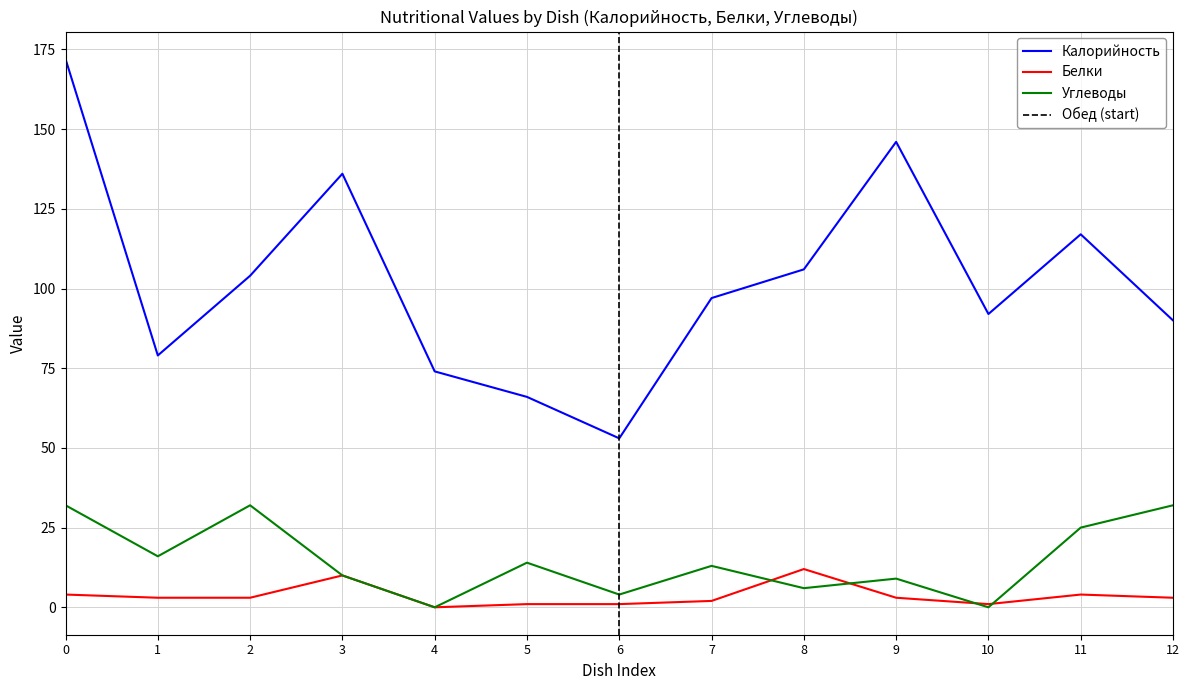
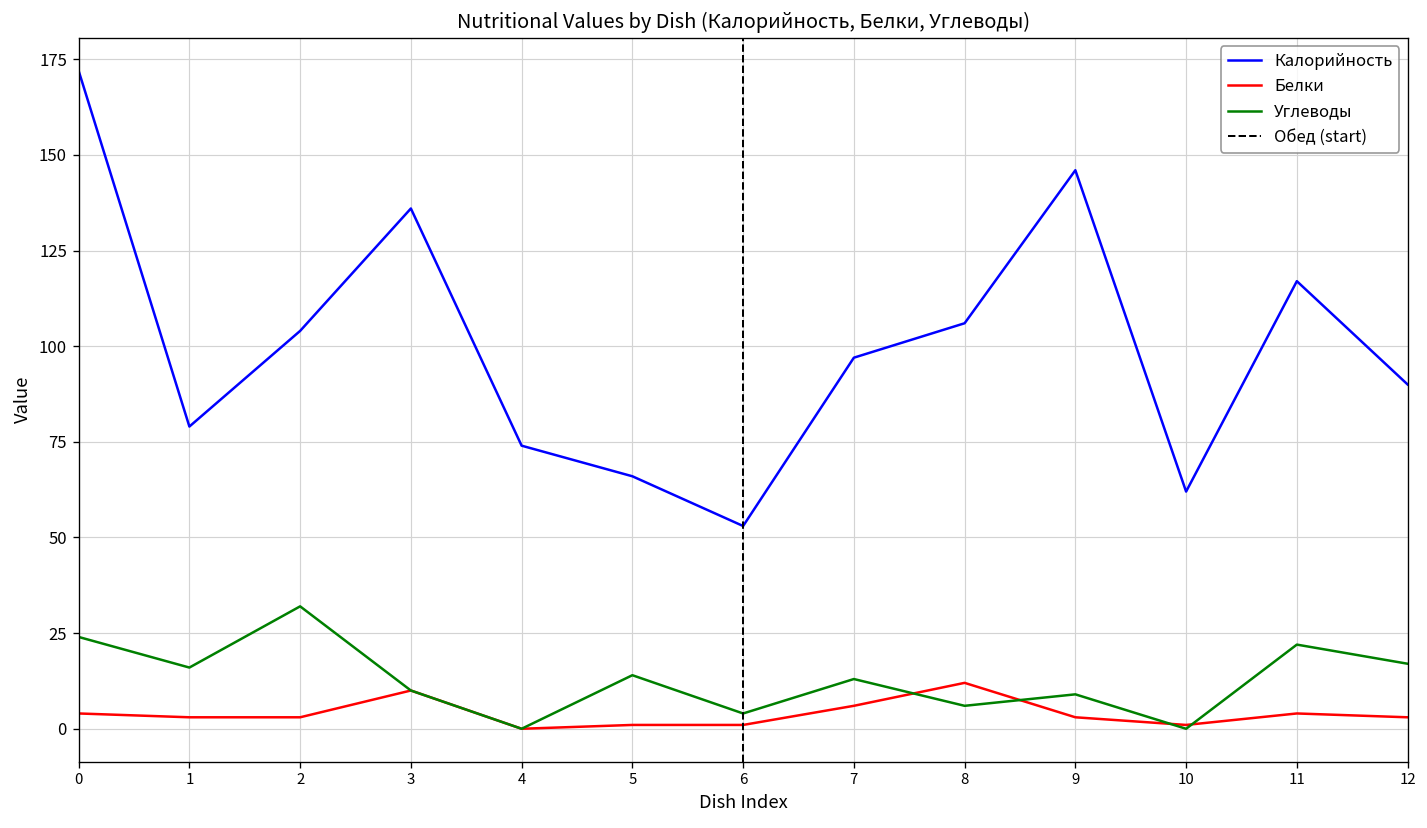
  {
    "Калорийность": {
      "0": 172,
      "1": 79,
      "2": 104,
      "3": 136,
      "4": 74,
      "5": 66,
      "6": 53,
      "7": 97,
      "8": 106,
      "9": 146,
-     "10": 92,
+     "10": 62,
      "11": 117,
      "12": 90
    },
    "Белки": {
      "0": 4,
      "1": 3,
      "2": 3,
      "5": 1,
      "6": 1,
-     "7": 2,
+     "7": 6,
      "8": 12,
      "9": 3,
      "10": 1,
      "11": 4,
      "12": 3
    },
    "Углеводы": {
-     "0": 32,
+     "0": 24,
      "1": 16,
      "2": 32,
      "5": 14,
      "6": 4,
      "7": 13,
      "8": 6,
      "9": 9,
      "10": 0,
-     "11": 25,
-     "12": 32
+     "11": 22,
+     "12": 17
    }
  }
